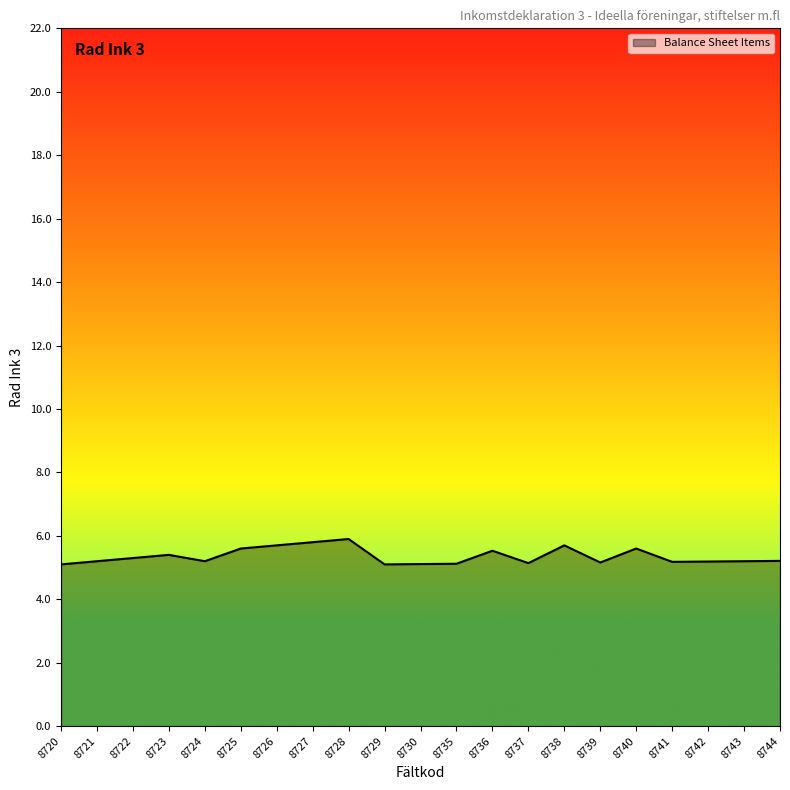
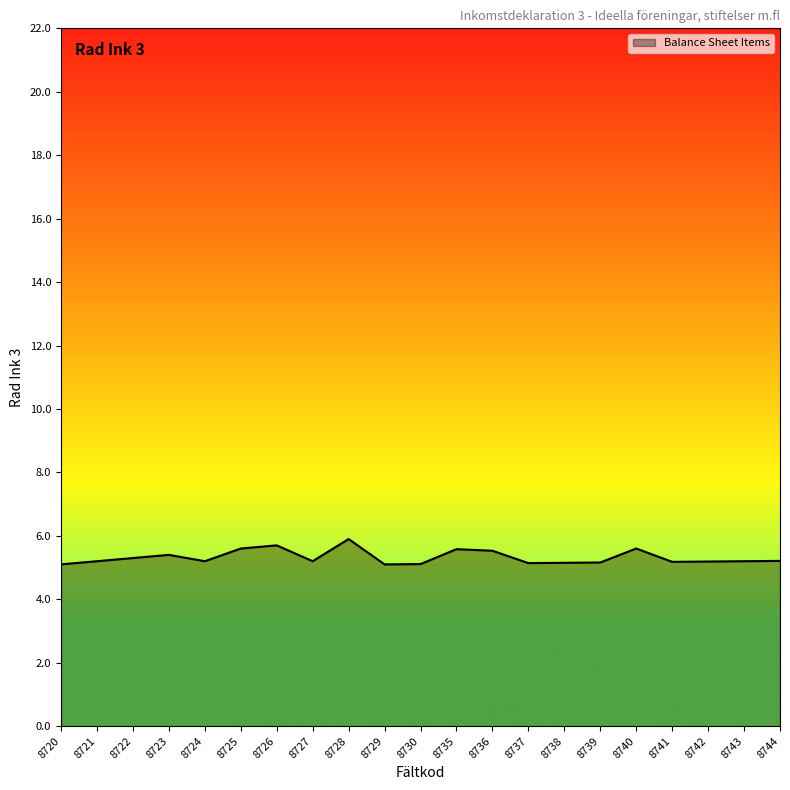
  {
    "8720": 5.1,
    "8721": 5.2,
    "8722": 5.3,
    "8723": 5.4,
    "8724": 5.2,
    "8725": 5.6,
    "8726": 5.7,
-   "8727": 5.8,
+   "8727": 5.2,
    "8728": 5.9,
    "8729": 5.1,
    "8730": 5.1,
-   "8735": 5.1,
+   "8735": 5.6,
    "8736": 5.5,
    "8737": 5.1,
-   "8738": 5.7,
+   "8738": 5.2,
    "8739": 5.2,
    "8740": 5.6,
    "8741": 5.2,
    "8742": 5.2,
    "8743": 5.2,
    "8744": 5.2
  }
